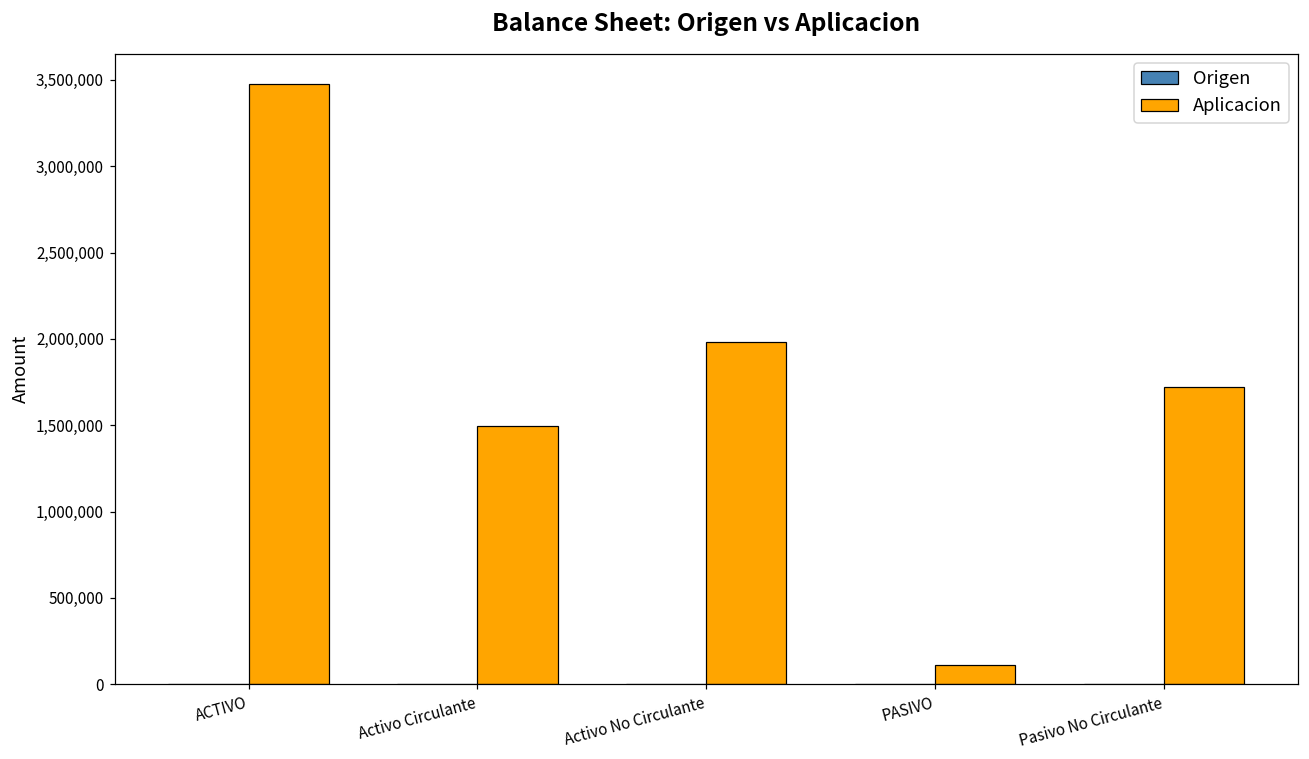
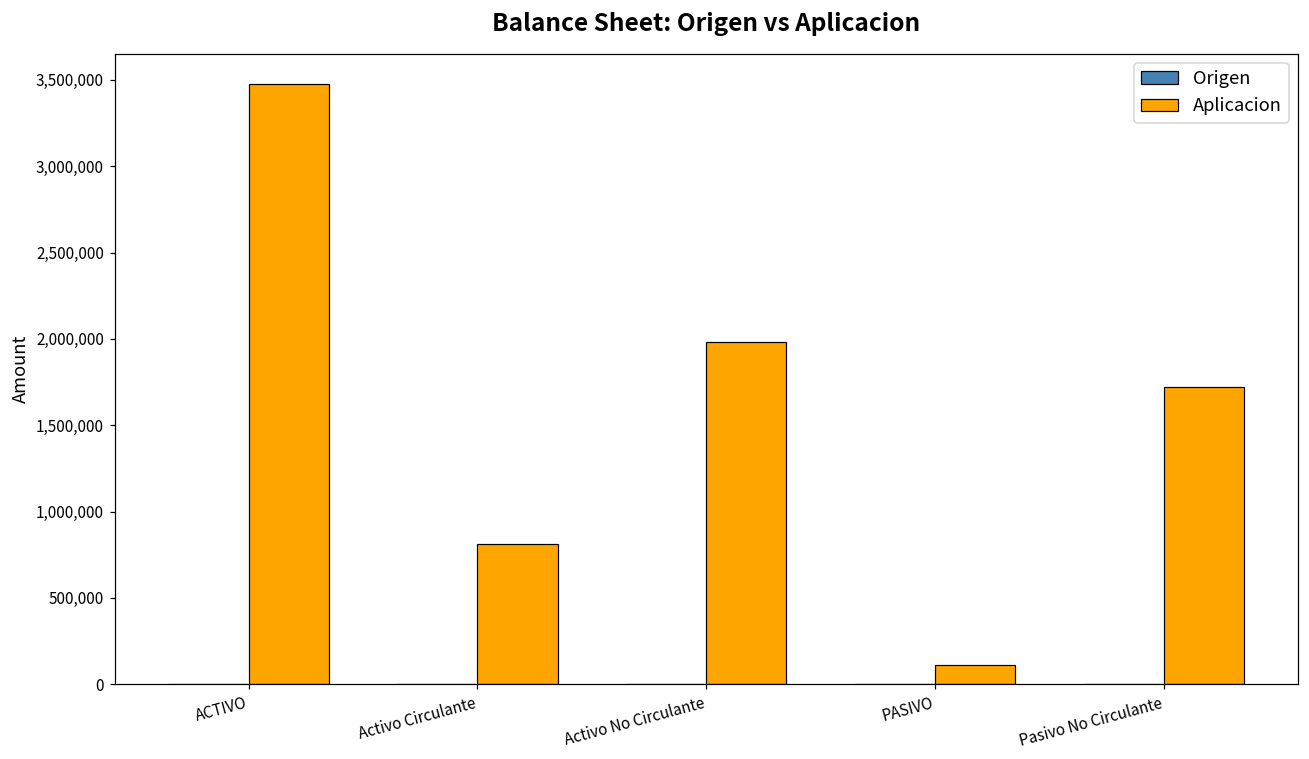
  {
    "Origen": {
      "ACTIVO": "0",
      "Activo Circulante": "0",
      "Activo No Circulante": "0",
      "PASIVO": "0",
      "Pasivo No Circulante": "0"
    },
    "Aplicacion": {
      "ACTIVO": "3,480,000",
-     "Activo Circulante": "1,500,000",
+     "Activo Circulante": "810,000",
      "Activo No Circulante": "1,980,000",
      "PASIVO": "110,000",
      "Pasivo No Circulante": "1,720,000"
    }
  }
